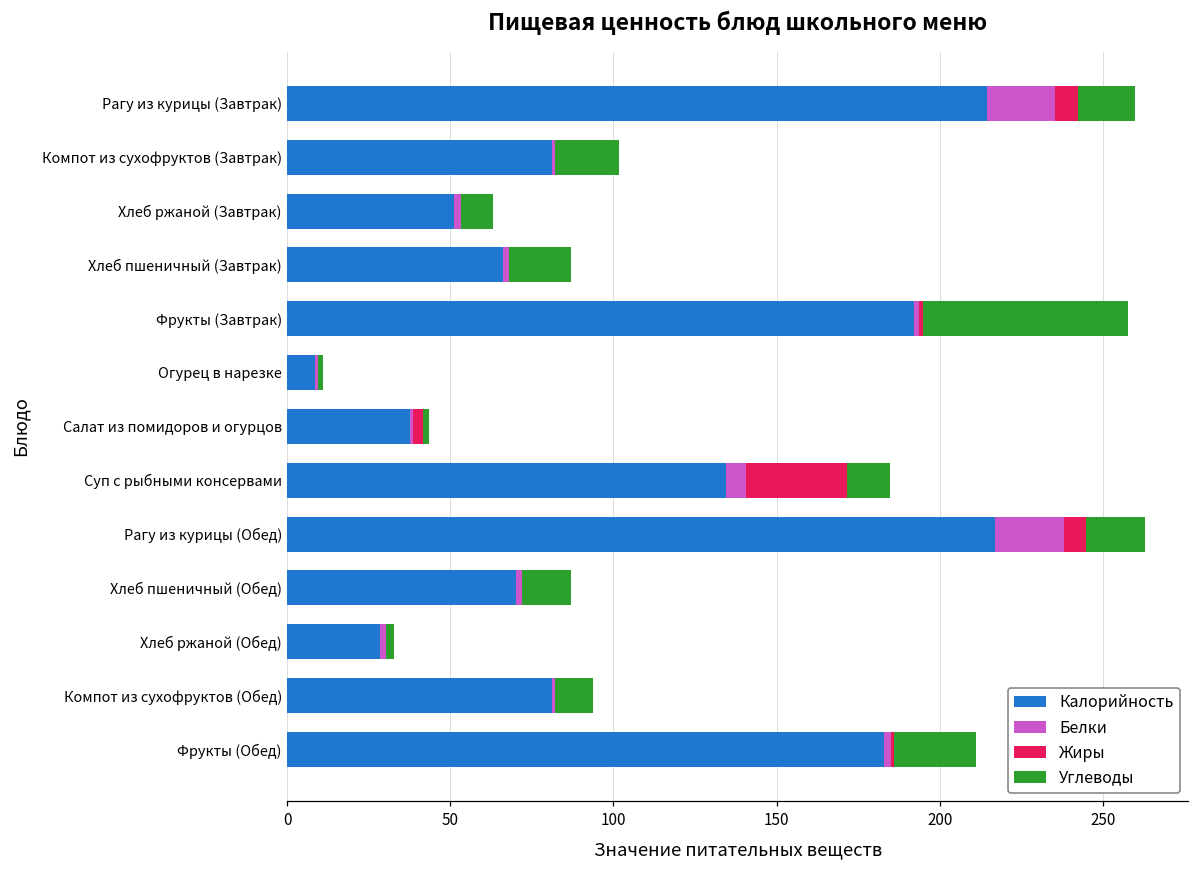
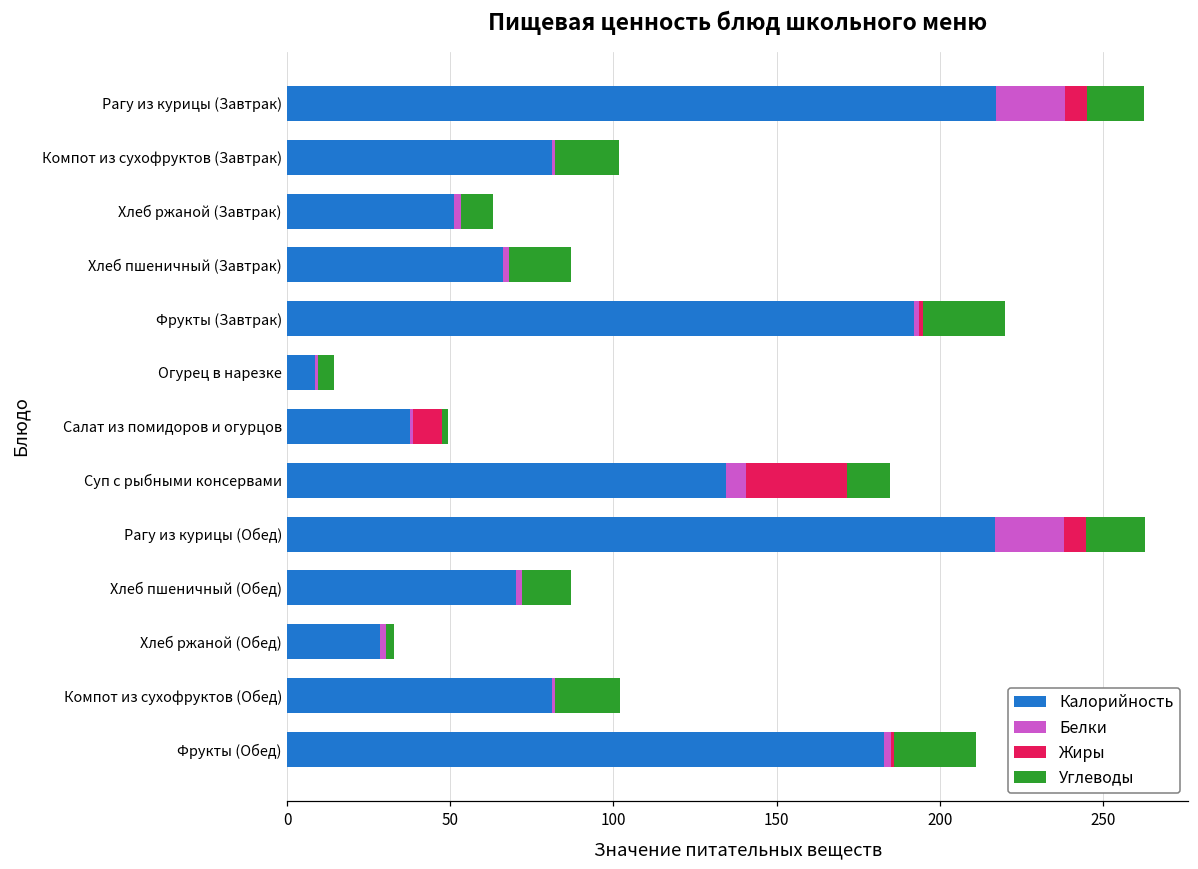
  {
    "Калорийность": {
-     "Рагу из курицы (Завтрак)": 214,
+     "Рагу из курицы (Завтрак)": 217,
      "Компот из сухофруктов (Завтрак)": 81,
      "Хлеб ржаной (Завтрак)": 51,
      "Хлеб пшеничный (Завтрак)": 66,
      "Фрукты (Завтрак)": 192,
      "Огурец в нарезке": 9,
      "Салат из помидоров и огурцов": 38,
      "Суп с рыбными консервами": 135,
      "Рагу из курицы (Обед)": 217,
      "Хлеб пшеничный (Обед)": 70,
      "Хлеб ржаной (Обед)": 28,
      "Компот из сухофруктов (Обед)": 81,
      "Фрукты (Обед)": 183
    },
    "Белки": {
      "Рагу из курицы (Завтрак)": 21,
      "Компот из сухофруктов (Завтрак)": 1,
      "Хлеб ржаной (Завтрак)": 2,
      "Хлеб пшеничный (Завтрак)": 2,
      "Фрукты (Завтрак)": 2,
      "Огурец в нарезке": 1,
      "Салат из помидоров и огурцов": 1,
      "Суп с рыбными консервами": 6,
      "Рагу из курицы (Обед)": 21,
      "Хлеб пшеничный (Обед)": 2,
      "Хлеб ржаной (Обед)": 2,
      "Компот из сухофруктов (Обед)": 1,
      "Фрукты (Обед)": 2
    },
    "Жиры": {
      "Рагу из курицы (Завтрак)": 7,
      "Компот из сухофруктов (Завтрак)": 0,
      "Хлеб ржаной (Завтрак)": 0,
      "Хлеб пшеничный (Завтрак)": 0,
      "Фрукты (Завтрак)": 1,
      "Огурец в нарезке": 0,
-     "Салат из помидоров и огурцов": 3,
+     "Салат из помидоров и огурцов": 9,
      "Суп с рыбными консервами": 31,
      "Рагу из курицы (Обед)": 7,
      "Хлеб пшеничный (Обед)": 0,
      "Хлеб ржаной (Обед)": 0,
      "Компот из сухофруктов (Обед)": 0,
      "Фрукты (Обед)": 1
    },
    "Углеводы": {
      "Рагу из курицы (Завтрак)": 17,
      "Компот из сухофруктов (Завтрак)": 20,
      "Хлеб ржаной (Завтрак)": 10,
      "Хлеб пшеничный (Завтрак)": 19,
-     "Фрукты (Завтрак)": 63,
-     "Огурец в нарезке": 2,
+     "Фрукты (Завтрак)": 25,
+     "Огурец в нарезке": 5,
      "Салат из помидоров и огурцов": 2,
      "Суп с рыбными консервами": 13,
      "Рагу из курицы (Обед)": 18,
      "Хлеб пшеничный (Обед)": 15,
      "Хлеб ржаной (Обед)": 2,
-     "Компот из сухофруктов (Обед)": 12,
+     "Компот из сухофруктов (Обед)": 20,
      "Фрукты (Обед)": 25
    }
  }
